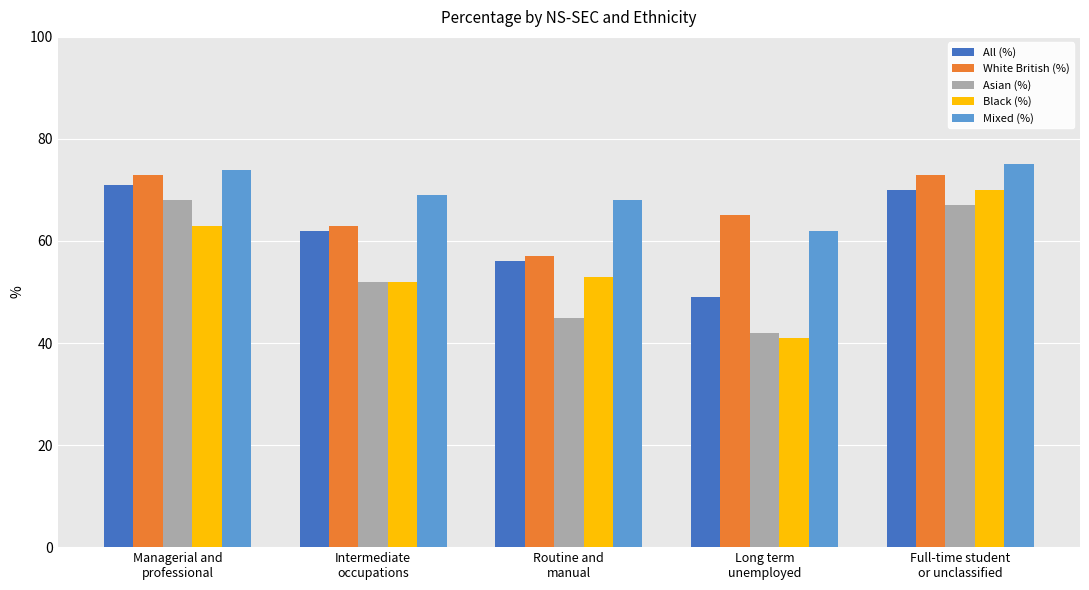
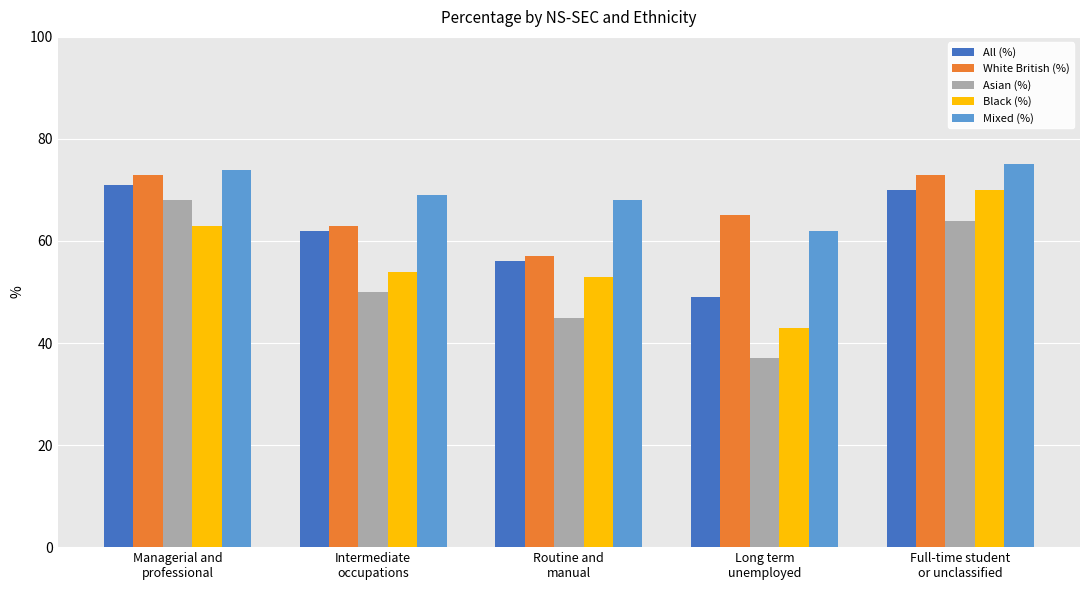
  {
    "White British (%)": {
      "Managerial and professional": 73,
      "Intermediate occupations": 63,
      "Routine and manual": 57,
      "Long term unemployed": 65,
      "Full-time student or unclassified": 73
    },
    "Asian (%)": {
      "Managerial and professional": 68,
-     "Intermediate occupations": 52,
+     "Intermediate occupations": 50,
      "Routine and manual": 45,
-     "Long term unemployed": 42,
-     "Full-time student or unclassified": 67
+     "Long term unemployed": 37,
+     "Full-time student or unclassified": 64
    },
    "Black (%)": {
      "Managerial and professional": 63,
-     "Intermediate occupations": 52,
+     "Intermediate occupations": 54,
      "Routine and manual": 53,
-     "Long term unemployed": 41,
+     "Long term unemployed": 43,
      "Full-time student or unclassified": 70
    }
  }
